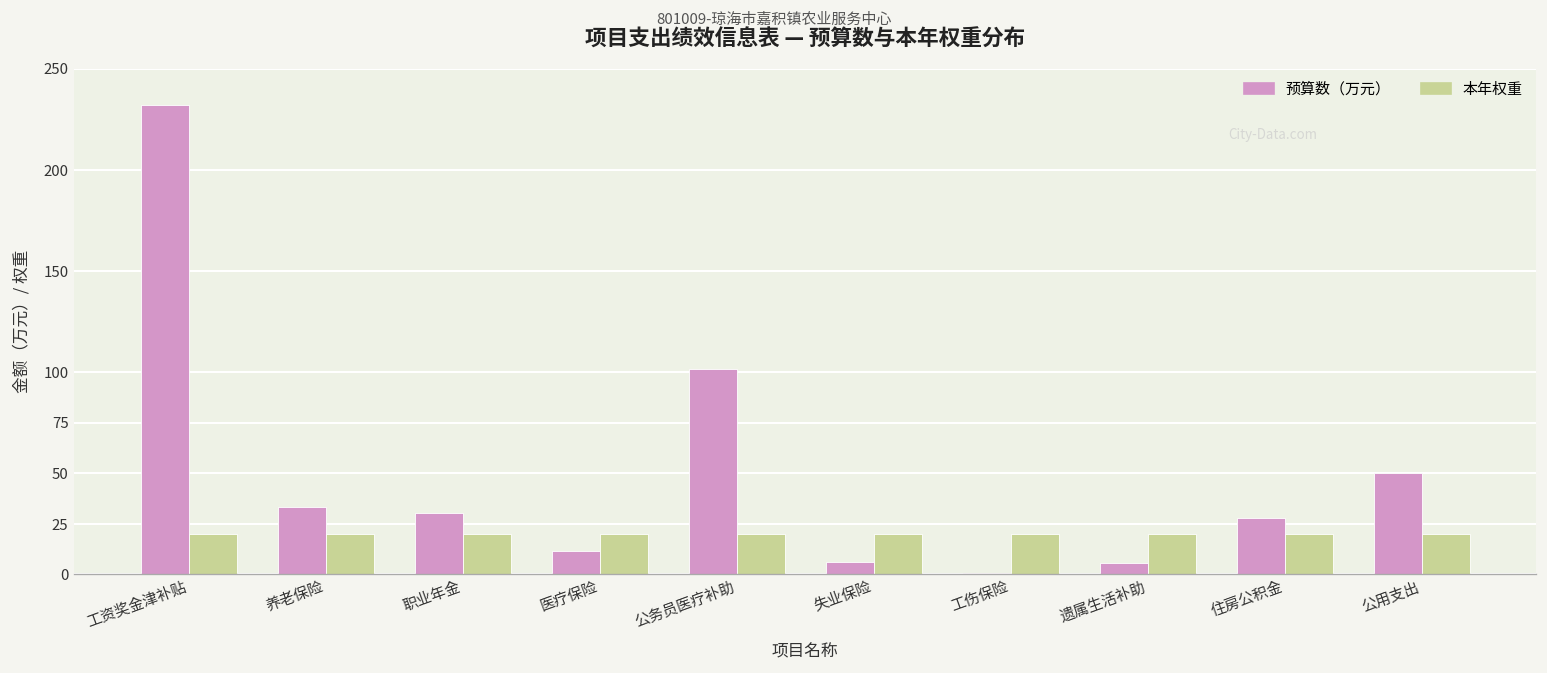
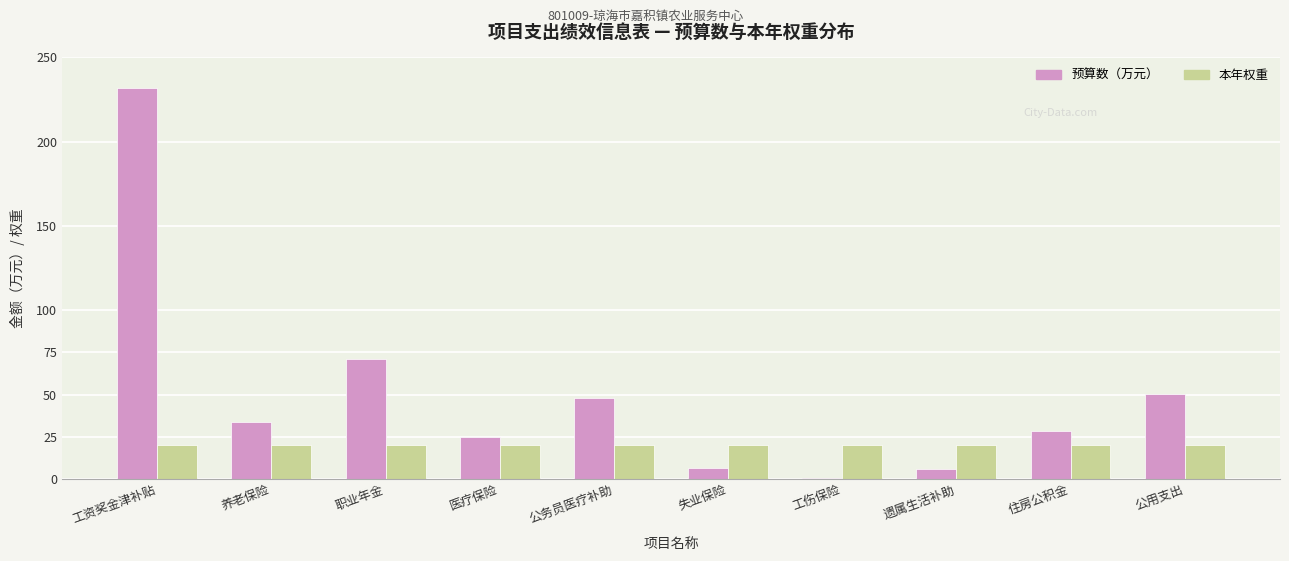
  {
    "预算数（万元）": {
      "工资奖金津补贴": 232,
      "养老保险": 34,
-     "职业年金": 30,
-     "医疗保险": 12,
-     "公务员医疗补助": 101,
+     "职业年金": 71,
+     "医疗保险": 25,
+     "公务员医疗补助": 48,
      "失业保险": 6,
      "遗属生活补助": 6,
      "住房公积金": 28,
      "公用支出": 50
    },
    "本年权重": {
      "工资奖金津补贴": 20,
      "养老保险": 20,
      "职业年金": 20,
      "医疗保险": 20,
      "公务员医疗补助": 20,
      "失业保险": 20,
      "工伤保险": 20,
      "遗属生活补助": 20,
      "住房公积金": 20,
      "公用支出": 20
    }
  }
